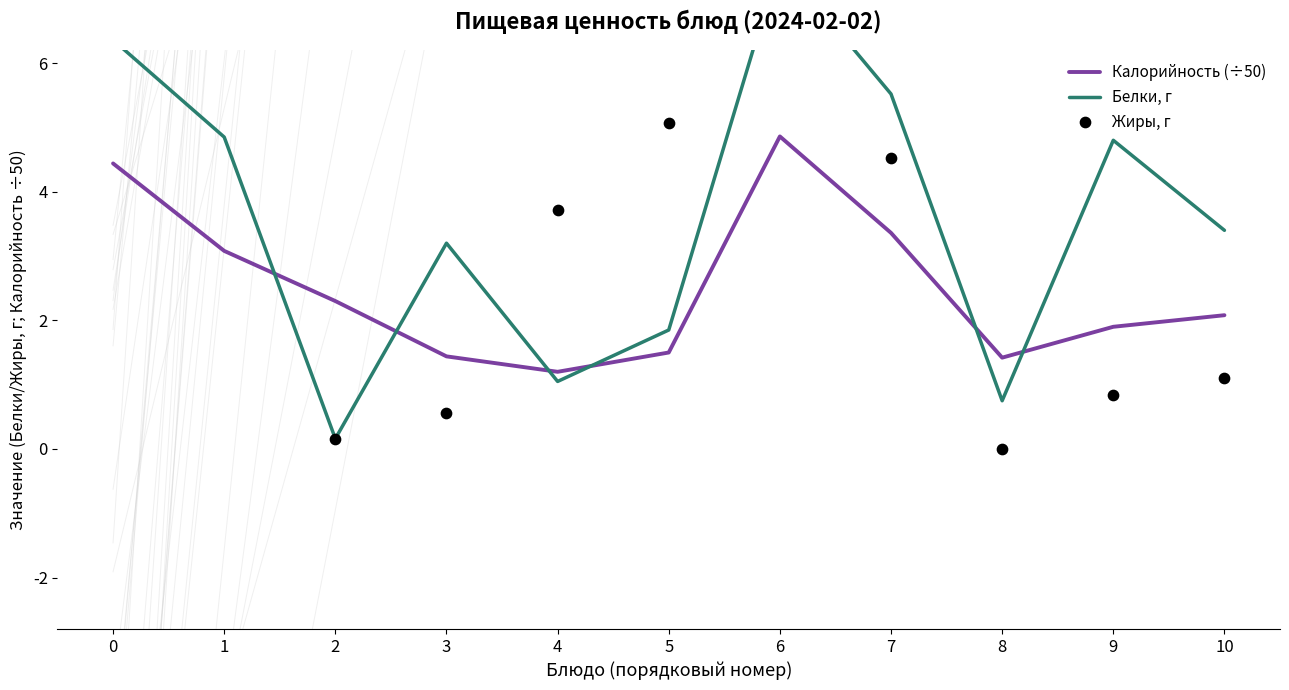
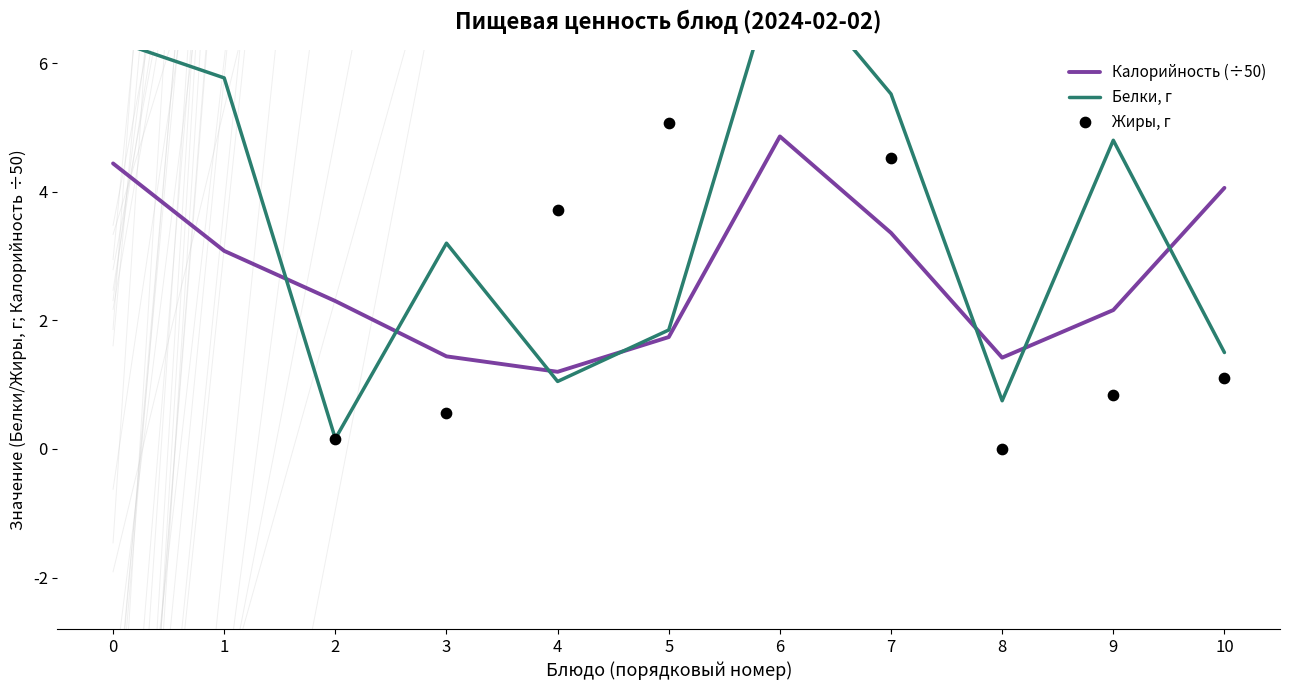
  {
    "Калорийность (÷50)": {
      "0": 4.4,
      "1": 3.1,
      "2": 2.3,
      "3": 1.4,
      "4": 1.2,
-     "5": 1.5,
+     "5": 1.7,
      "6": 4.9,
      "7": 3.4,
      "8": 1.4,
-     "9": 1.9,
-     "10": 2.1
+     "9": 2.2,
+     "10": 4.1
    },
    "Белки, г": {
-     "1": 4.9,
+     "1": 5.8,
      "3": 3.2,
      "4": 1.1,
      "5": 1.9,
      "7": 5.5,
      "8": 0.8,
      "9": 4.8,
-     "10": 3.4
+     "10": 1.5
    }
  }
